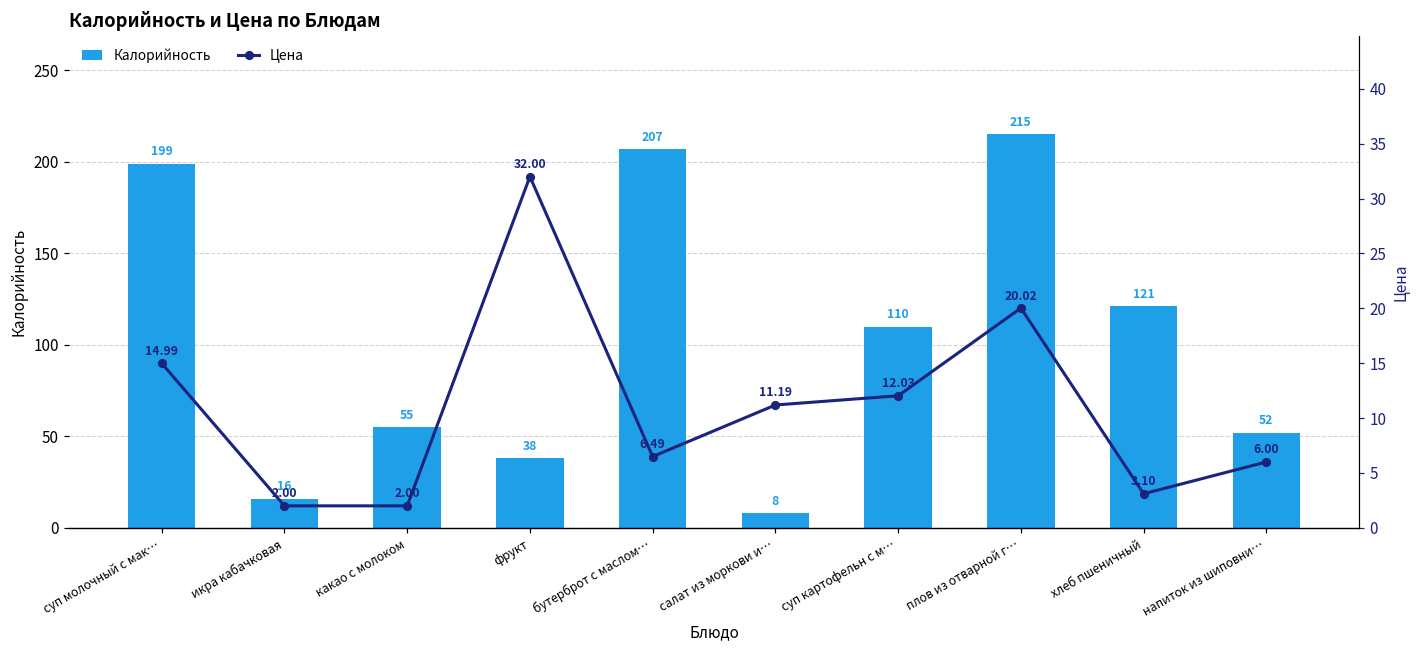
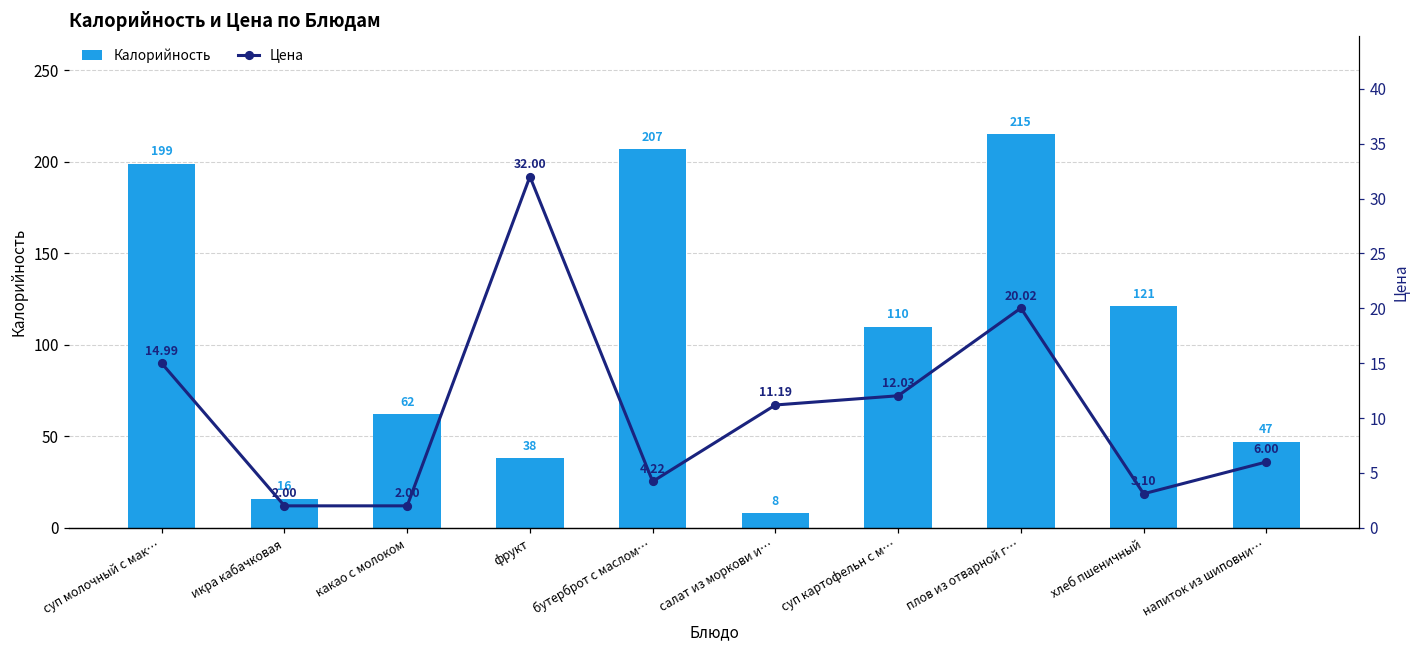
  {
    "Калорийность": {
      "суп молочный с мак…": 199,
-     "какао с молоком": 55,
+     "какао с молоком": 62,
      "фрукт": 38,
      "бутерброт с маслом…": 207,
      "салат из моркови и…": 8,
      "суп картофельн с м…": 110,
      "плов из отварной г…": 215,
      "хлеб пшеничный": 121,
-     "напиток из шиповни…": 52
+     "напиток из шиповни…": 47
    },
    "Цена": {
      "суп молочный с мак…": 14.99,
      "какао с молоком": 2.00,
      "фрукт": 32.00,
-     "бутерброт с маслом…": 6.49,
+     "бутерброт с маслом…": 4.22,
      "салат из моркови и…": 11.19,
      "суп картофельн с м…": 12.03,
      "плов из отварной г…": 20.02,
      "хлеб пшеничный": 3.10,
      "напиток из шиповни…": 6.00
    }
  }
